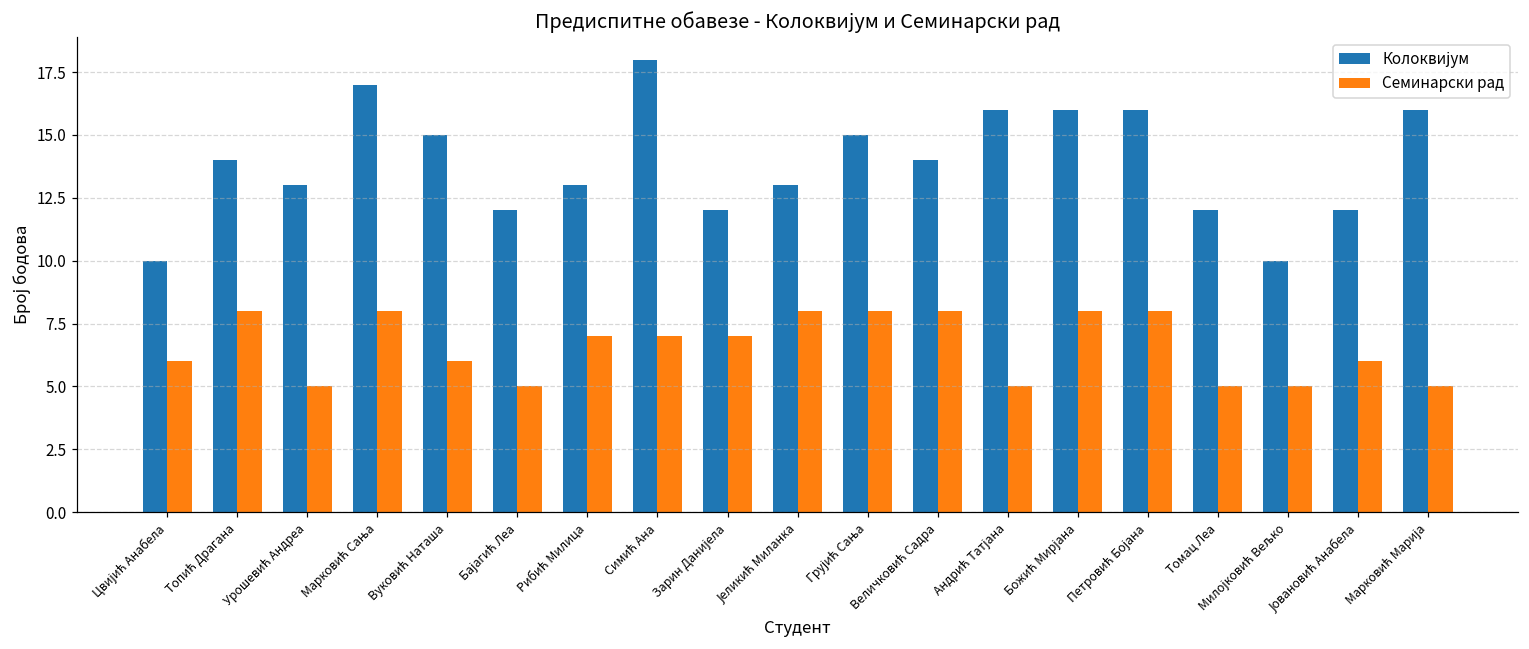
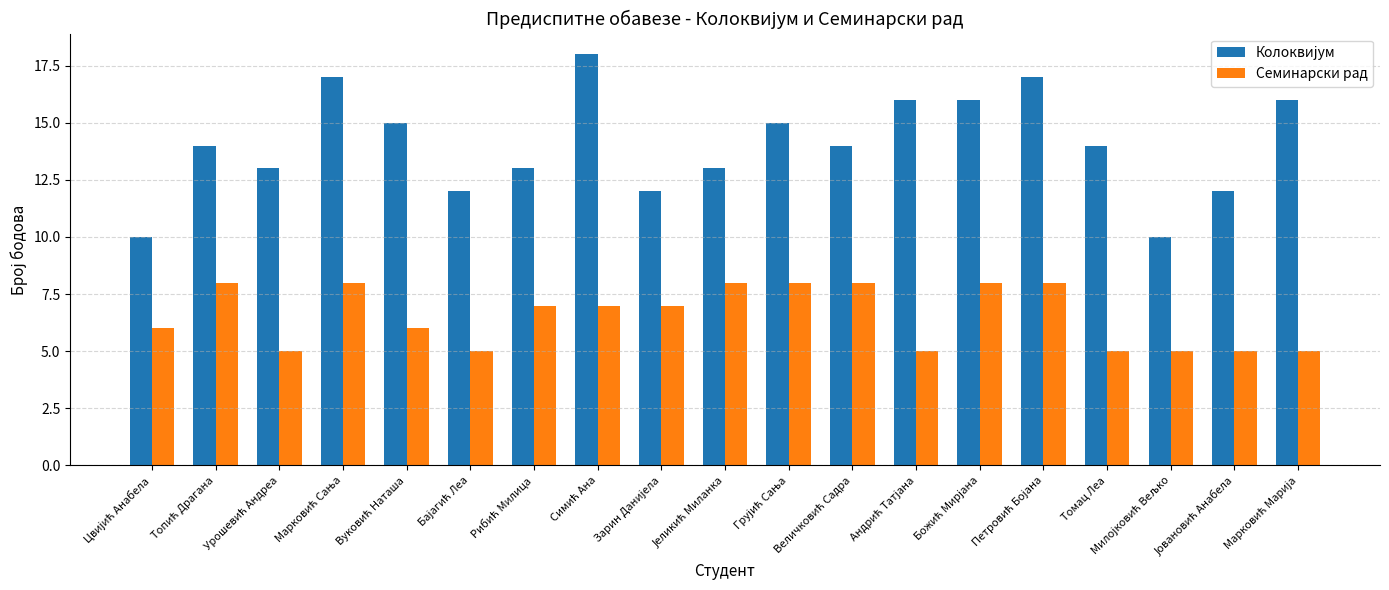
  {
    "Колоквијум": {
      "Цвијић Анабела": 10,
      "Топић Драгана": 14,
      "Урошевић Андреа": 13,
      "Марковић Сања": 17,
      "Вуковић Наташа": 15,
      "Бајагић Леа": 12,
      "Рибић Милица": 13,
      "Симић Ана": 18,
      "Зарин Данијела": 12,
      "Јеликић Миланка": 13,
      "Грујић Сања": 15,
      "Величковић Садра": 14,
      "Андрић Татјана": 16,
      "Божић Мирјана": 16,
-     "Петровић Бојана": 16,
-     "Томац Леа": 12,
+     "Петровић Бојана": 17,
+     "Томац Леа": 14,
      "Милојковић Вељко": 10,
      "Јовановић Анабела": 12,
      "Марковић Марија": 16
    },
    "Семинарски рад": {
      "Цвијић Анабела": 6,
      "Топић Драгана": 8,
      "Урошевић Андреа": 5,
      "Марковић Сања": 8,
      "Вуковић Наташа": 6,
      "Бајагић Леа": 5,
      "Рибић Милица": 7,
      "Симић Ана": 7,
      "Зарин Данијела": 7,
      "Јеликић Миланка": 8,
      "Грујић Сања": 8,
      "Величковић Садра": 8,
      "Андрић Татјана": 5,
      "Божић Мирјана": 8,
      "Петровић Бојана": 8,
      "Томац Леа": 5,
      "Милојковић Вељко": 5,
-     "Јовановић Анабела": 6,
+     "Јовановић Анабела": 5,
      "Марковић Марија": 5
    }
  }
